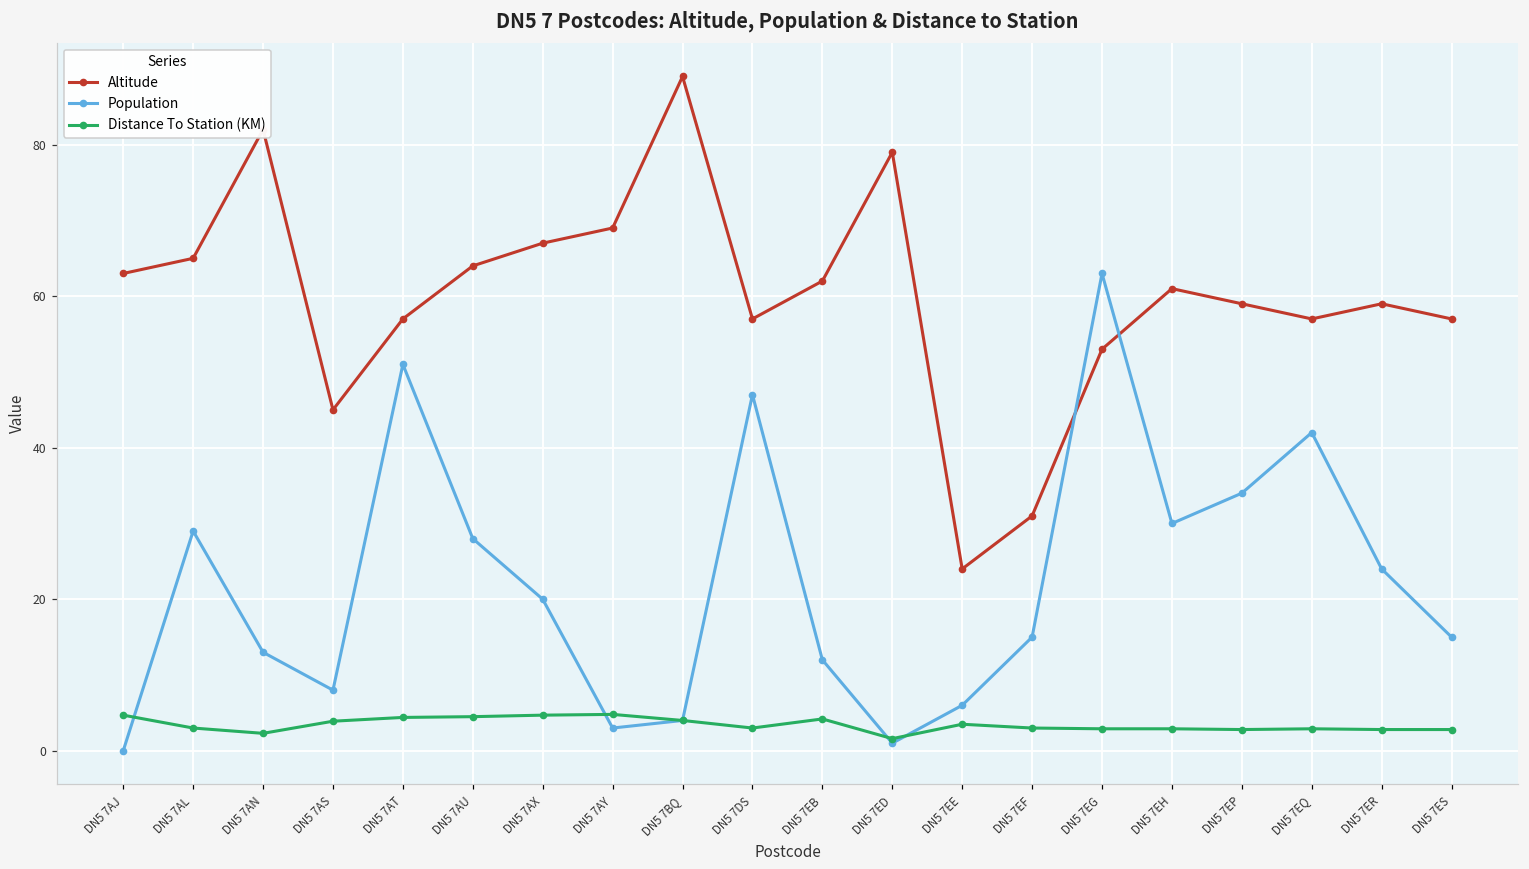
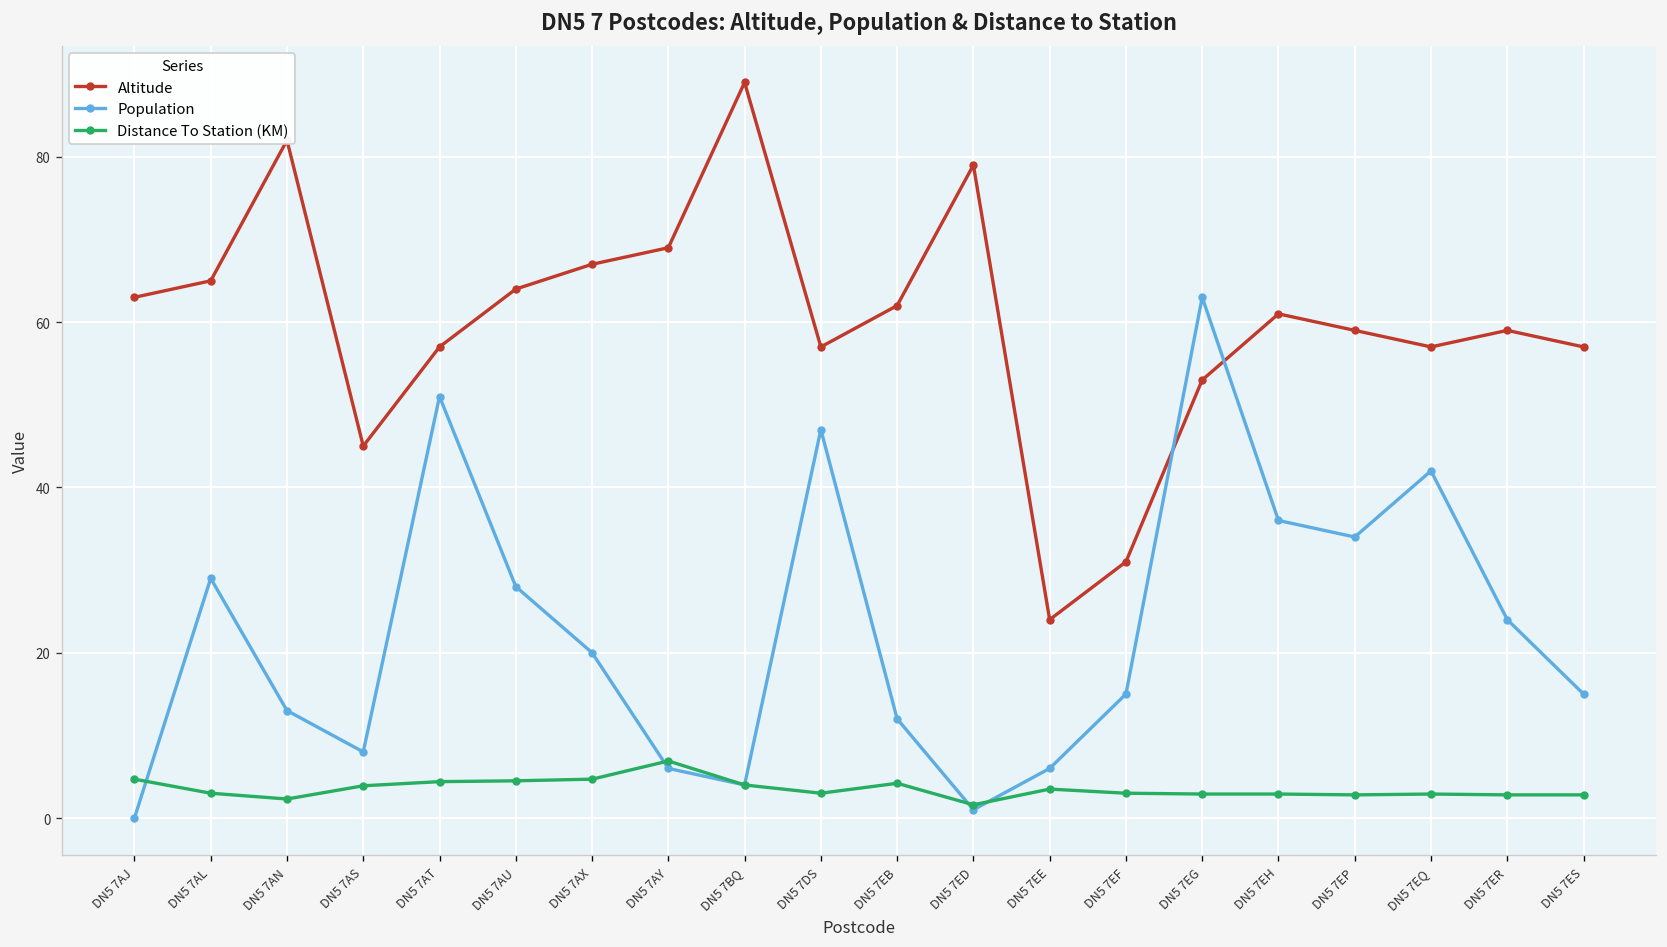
  {
    "Altitude": {
      "DN5 7AJ": 63,
      "DN5 7AL": 65,
      "DN5 7AS": 45,
      "DN5 7AT": 57,
      "DN5 7AU": 64,
      "DN5 7AX": 67,
      "DN5 7AY": 69,
      "DN5 7BQ": 89,
      "DN5 7DS": 57,
      "DN5 7EB": 62,
      "DN5 7ED": 79,
      "DN5 7EE": 24,
      "DN5 7EF": 31,
      "DN5 7EG": 53,
      "DN5 7EH": 61,
      "DN5 7EP": 59,
      "DN5 7EQ": 57,
      "DN5 7ER": 59,
      "DN5 7ES": 57
    },
    "Population": {
      "DN5 7AJ": 0,
      "DN5 7AL": 29,
      "DN5 7AN": 13,
      "DN5 7AS": 8,
      "DN5 7AT": 51,
      "DN5 7AU": 28,
      "DN5 7AX": 20,
-     "DN5 7AY": 3,
+     "DN5 7AY": 6,
      "DN5 7DS": 47,
      "DN5 7EB": 12,
      "DN5 7ED": 1,
      "DN5 7EE": 6,
      "DN5 7EF": 15,
      "DN5 7EG": 63,
-     "DN5 7EH": 30,
+     "DN5 7EH": 36,
      "DN5 7EP": 34,
      "DN5 7EQ": 42,
      "DN5 7ER": 24,
      "DN5 7ES": 15
    },
    "Distance To Station (KM)": {
      "DN5 7AJ": 5,
      "DN5 7AL": 3,
      "DN5 7AN": 2,
      "DN5 7AS": 4,
      "DN5 7AT": 4,
      "DN5 7AU": 5,
      "DN5 7AX": 5,
-     "DN5 7AY": 5,
+     "DN5 7AY": 7,
      "DN5 7DS": 3,
      "DN5 7EB": 4,
      "DN5 7ED": 2,
      "DN5 7EE": 4,
      "DN5 7EF": 3,
      "DN5 7EG": 3,
      "DN5 7EH": 3,
      "DN5 7EP": 3,
      "DN5 7EQ": 3,
      "DN5 7ER": 3,
      "DN5 7ES": 3
    }
  }
